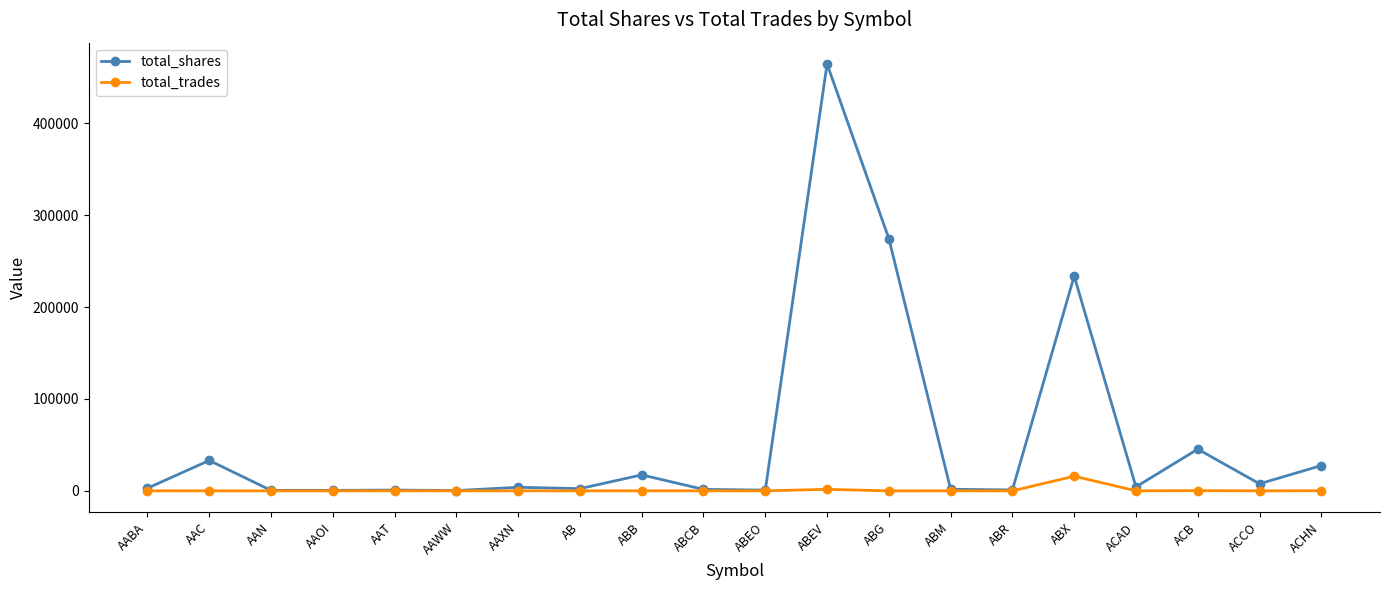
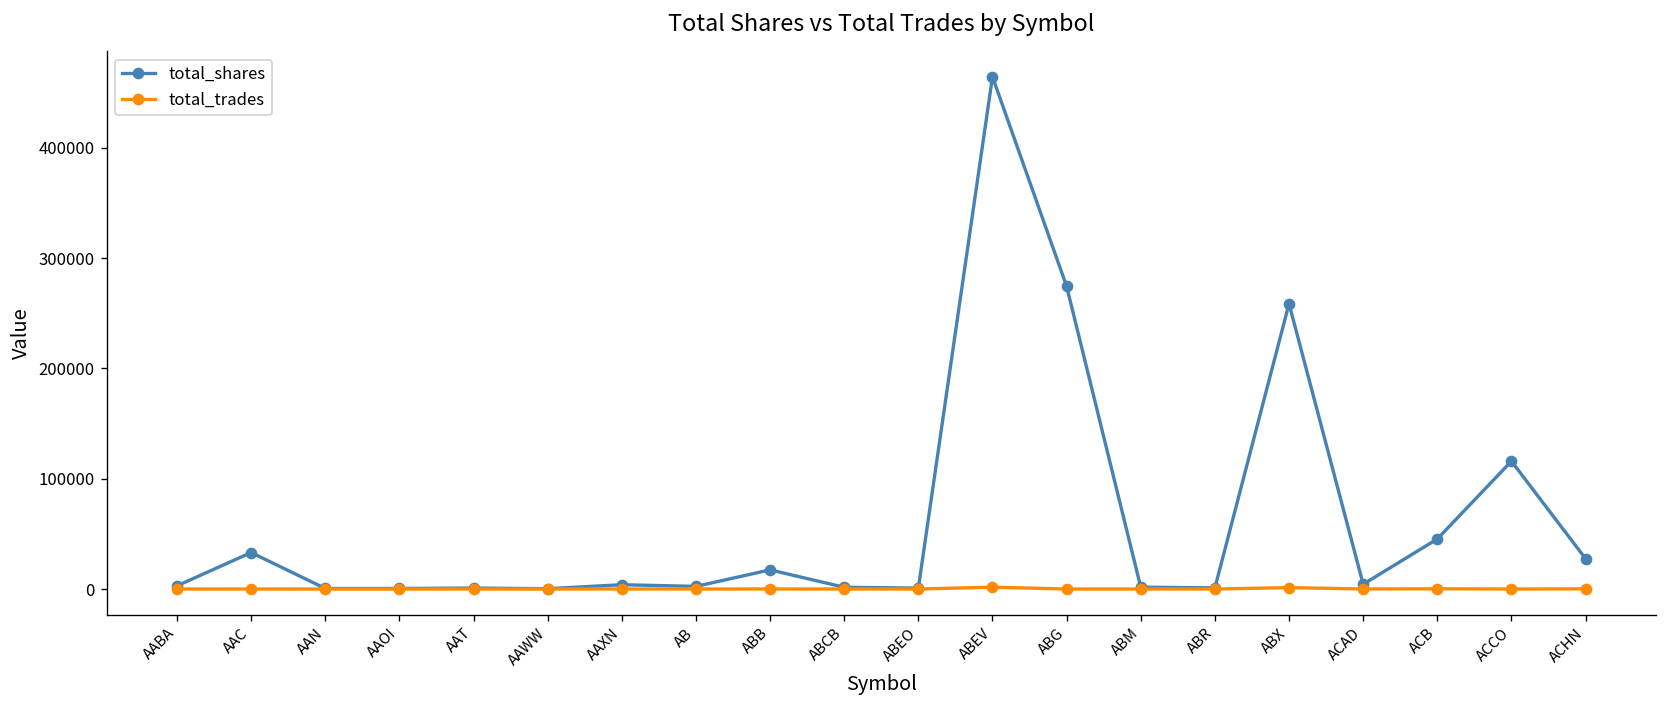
  {
    "total_shares": {
      "AABA": 0,
      "AAC": 30000,
      "AAXN": 0,
      "ABB": 20000,
      "ABEV": 460000,
      "ABG": 270000,
-     "ABX": 230000,
+     "ABX": 260000,
      "ACAD": 0,
      "ACB": 50000,
-     "ACCO": 10000,
+     "ACCO": 120000,
      "ACHN": 30000
    },
    "total_trades": {
      "AABA": 0,
      "AAC": 0,
      "AAXN": 0,
      "ABB": 0,
      "ABEV": 0,
      "ABG": 0,
-     "ABX": 20000,
+     "ABX": 0,
      "ACAD": 0,
      "ACB": 0,
      "ACCO": 0,
      "ACHN": 0
    }
  }
